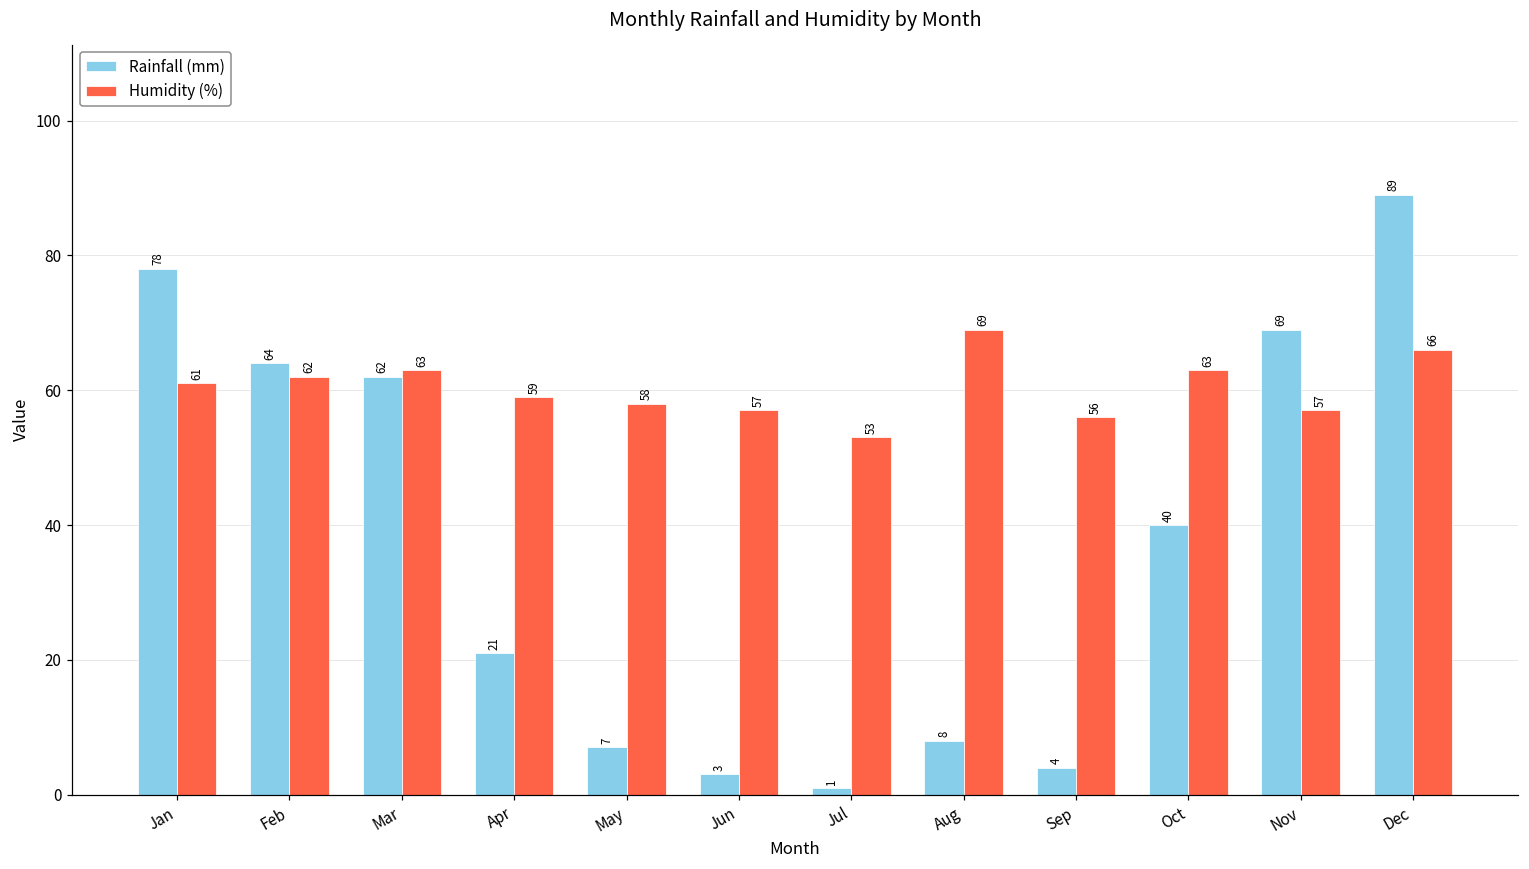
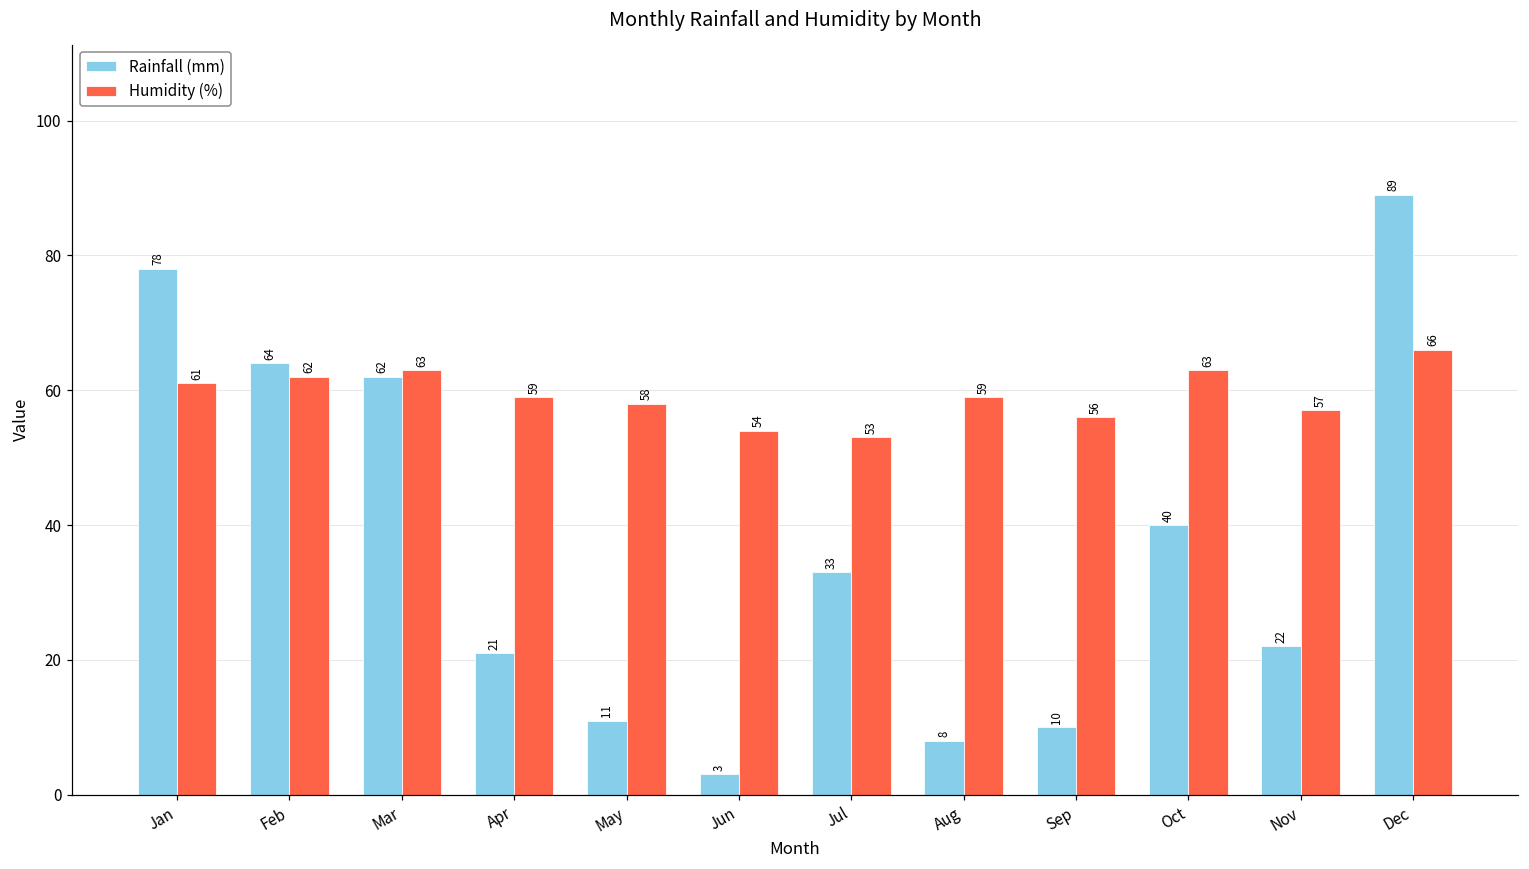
  {
    "Rainfall (mm)": {
      "Jan": 78,
      "Feb": 64,
      "Mar": 62,
      "Apr": 21,
-     "May": 7,
+     "May": 11,
      "Jun": 3,
-     "Jul": 1,
+     "Jul": 33,
      "Aug": 8,
-     "Sep": 4,
+     "Sep": 10,
      "Oct": 40,
-     "Nov": 69,
+     "Nov": 22,
      "Dec": 89
    },
    "Humidity (%)": {
      "Jan": 61,
      "Feb": 62,
      "Mar": 63,
      "Apr": 59,
      "May": 58,
-     "Jun": 57,
+     "Jun": 54,
      "Jul": 53,
-     "Aug": 69,
+     "Aug": 59,
      "Sep": 56,
      "Oct": 63,
      "Nov": 57,
      "Dec": 66
    }
  }
